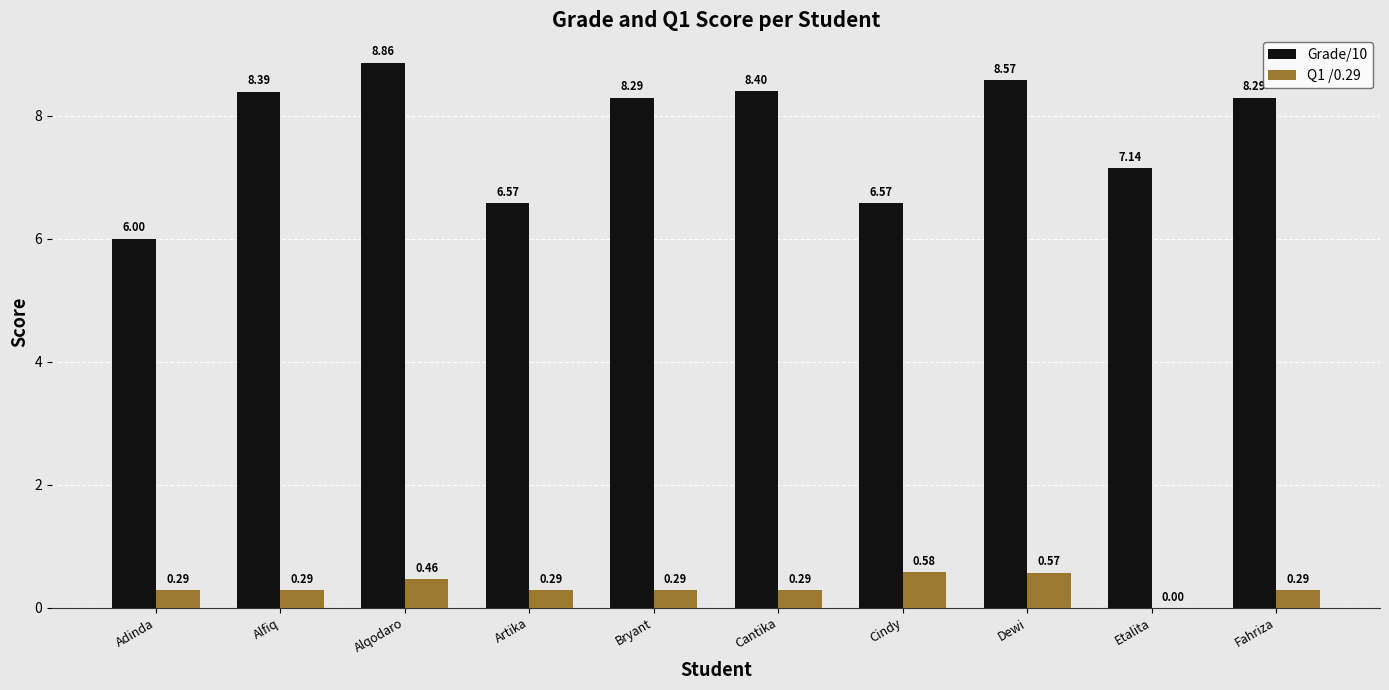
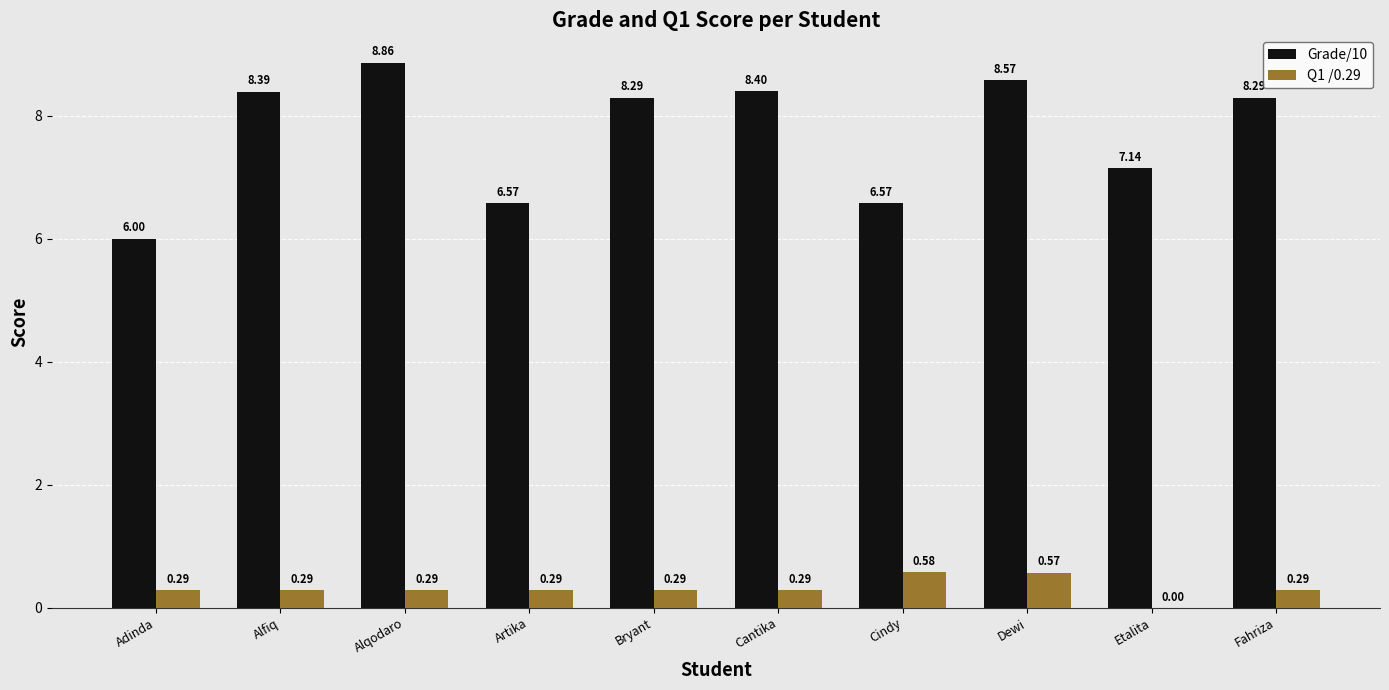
  {
    "Grade/10": {
      "Adinda": 6.00,
      "Alfiq": 8.39,
      "Alqodaro": 8.86,
      "Artika": 6.57,
      "Bryant": 8.29,
      "Cantika": 8.40,
      "Cindy": 6.57,
      "Dewi": 8.57,
      "Etalita": 7.14
    },
    "Q1 /0.29": {
      "Adinda": 0.29,
      "Alfiq": 0.29,
-     "Alqodaro": 0.46,
+     "Alqodaro": 0.29,
      "Artika": 0.29,
      "Bryant": 0.29,
      "Cantika": 0.29,
      "Cindy": 0.58,
      "Dewi": 0.57,
      "Etalita": 0.00,
      "Fahriza": 0.29
    }
  }
